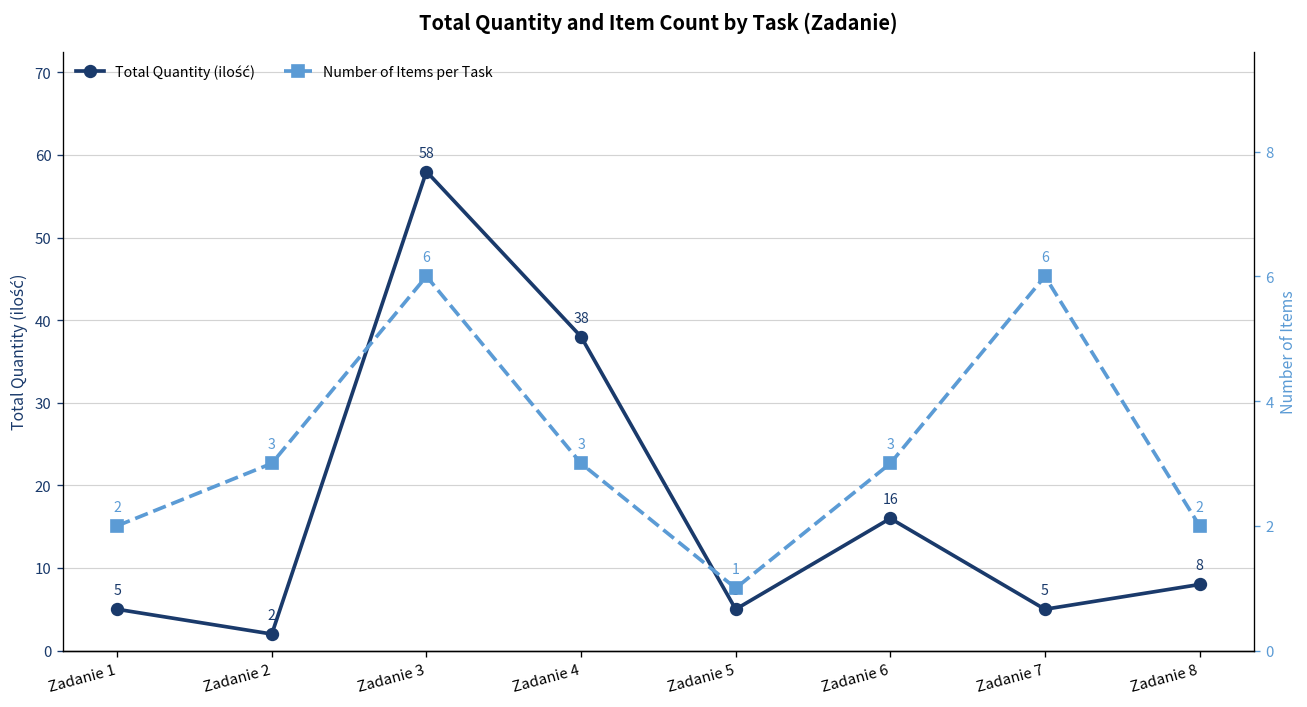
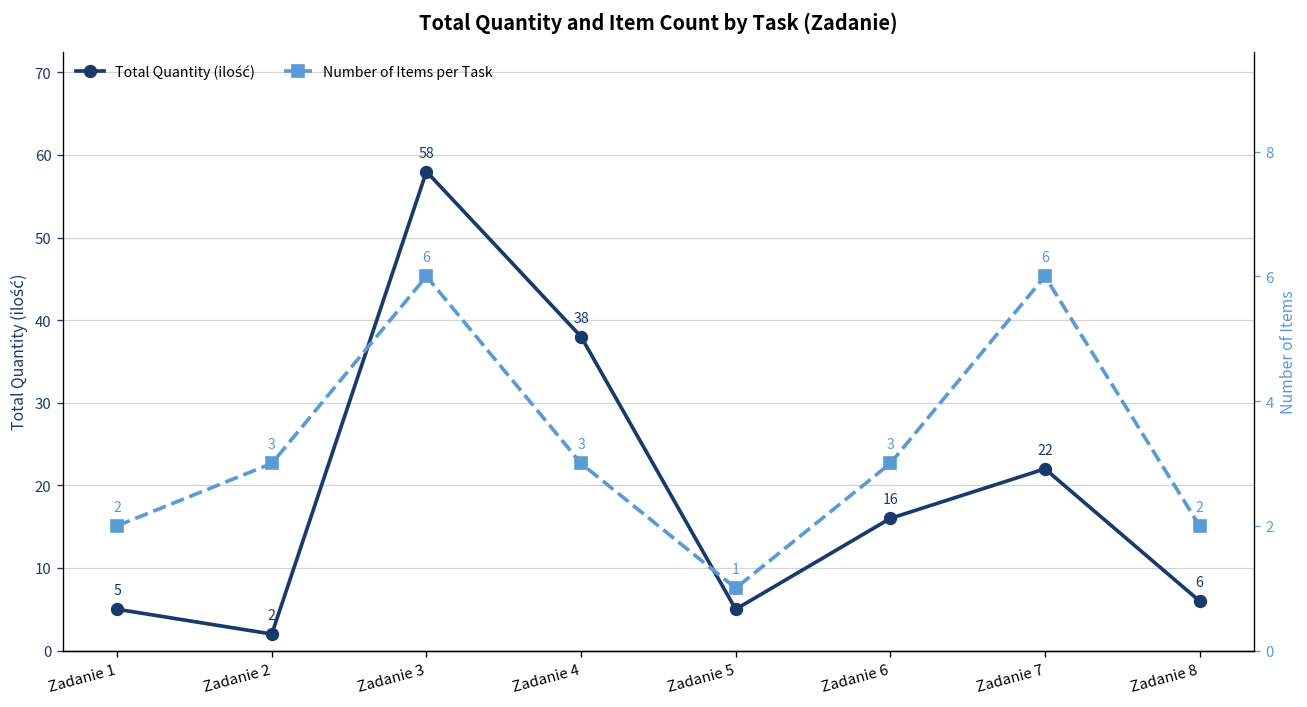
  {
    "Total Quantity (ilość)": {
      "Zadanie 1": 5,
      "Zadanie 2": 2,
      "Zadanie 3": 58,
      "Zadanie 4": 38,
      "Zadanie 6": 16,
-     "Zadanie 7": 5,
-     "Zadanie 8": 8
+     "Zadanie 7": 22,
+     "Zadanie 8": 6
    },
    "Number of Items per Task": {
      "Zadanie 1": 2,
      "Zadanie 2": 3,
      "Zadanie 3": 6,
      "Zadanie 4": 3,
      "Zadanie 5": 1,
      "Zadanie 6": 3,
      "Zadanie 7": 6,
      "Zadanie 8": 2
    }
  }
